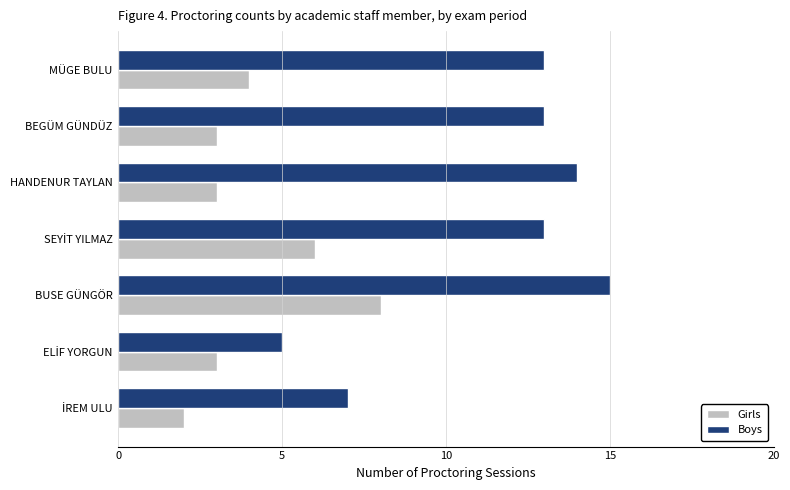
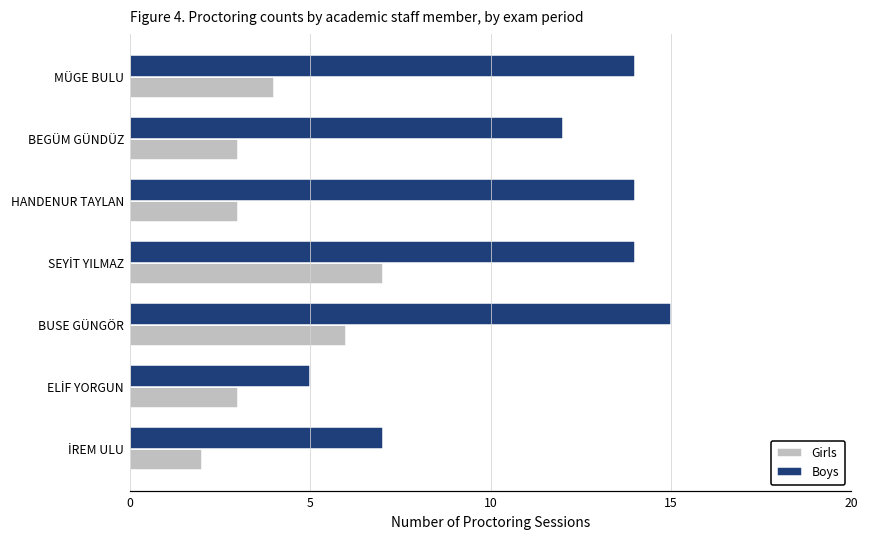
  {
    "Girls": {
      "MÜGE BULU": 4,
      "BEGÜM GÜNDÜZ": 3,
      "HANDENUR TAYLAN": 3,
-     "SEYİT YILMAZ": 6,
-     "BUSE GÜNGÖR": 8,
+     "SEYİT YILMAZ": 7,
+     "BUSE GÜNGÖR": 6,
      "ELİF YORGUN": 3,
      "İREM ULU": 2
    },
    "Boys": {
-     "MÜGE BULU": 13,
-     "BEGÜM GÜNDÜZ": 13,
+     "MÜGE BULU": 14,
+     "BEGÜM GÜNDÜZ": 12,
      "HANDENUR TAYLAN": 14,
-     "SEYİT YILMAZ": 13,
+     "SEYİT YILMAZ": 14,
      "BUSE GÜNGÖR": 15,
      "ELİF YORGUN": 5,
      "İREM ULU": 7
    }
  }
